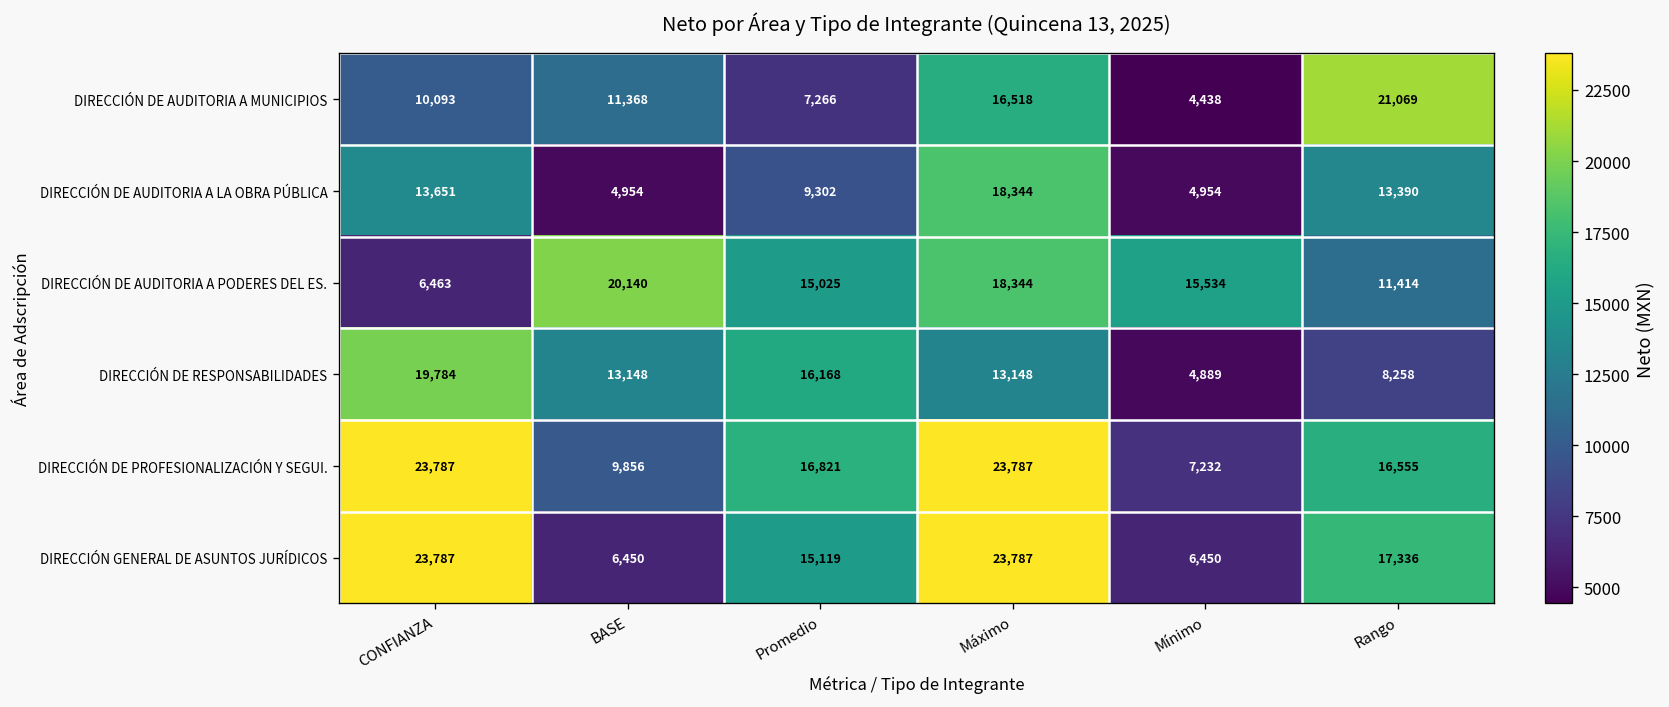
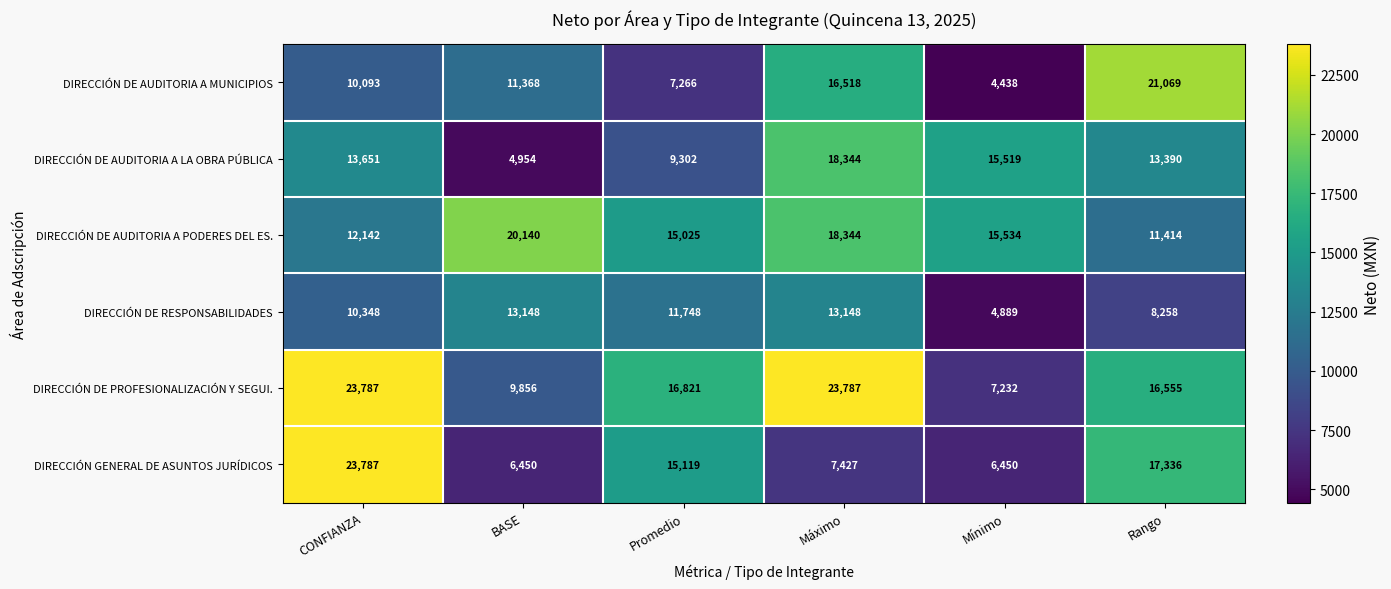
  {
    "DIRECCIÓN DE AUDITORIA A MUNICIPIOS": {
      "CONFIANZA": "10,093",
      "BASE": "11,368",
      "Promedio": "7,266",
      "Máximo": "16,518",
      "Mínimo": "4,438",
      "Rango": "21,069"
    },
    "DIRECCIÓN DE AUDITORIA A LA OBRA PÚBLICA": {
      "CONFIANZA": "13,651",
      "BASE": "4,954",
      "Promedio": "9,302",
      "Máximo": "18,344",
-     "Mínimo": "4,954",
+     "Mínimo": "15,519",
      "Rango": "13,390"
    },
    "DIRECCIÓN DE AUDITORIA A PODERES DEL ES.": {
-     "CONFIANZA": "6,463",
+     "CONFIANZA": "12,142",
      "BASE": "20,140",
      "Promedio": "15,025",
      "Máximo": "18,344",
      "Mínimo": "15,534",
      "Rango": "11,414"
    },
    "DIRECCIÓN DE RESPONSABILIDADES": {
-     "CONFIANZA": "19,784",
+     "CONFIANZA": "10,348",
      "BASE": "13,148",
-     "Promedio": "16,168",
+     "Promedio": "11,748",
      "Máximo": "13,148",
      "Mínimo": "4,889",
      "Rango": "8,258"
    },
    "DIRECCIÓN DE PROFESIONALIZACIÓN Y SEGUI.": {
      "CONFIANZA": "23,787",
      "BASE": "9,856",
      "Promedio": "16,821",
      "Máximo": "23,787",
      "Mínimo": "7,232",
      "Rango": "16,555"
    },
    "DIRECCIÓN GENERAL DE ASUNTOS JURÍDICOS": {
      "CONFIANZA": "23,787",
      "BASE": "6,450",
      "Promedio": "15,119",
-     "Máximo": "23,787",
+     "Máximo": "7,427",
      "Mínimo": "6,450",
      "Rango": "17,336"
    }
  }
